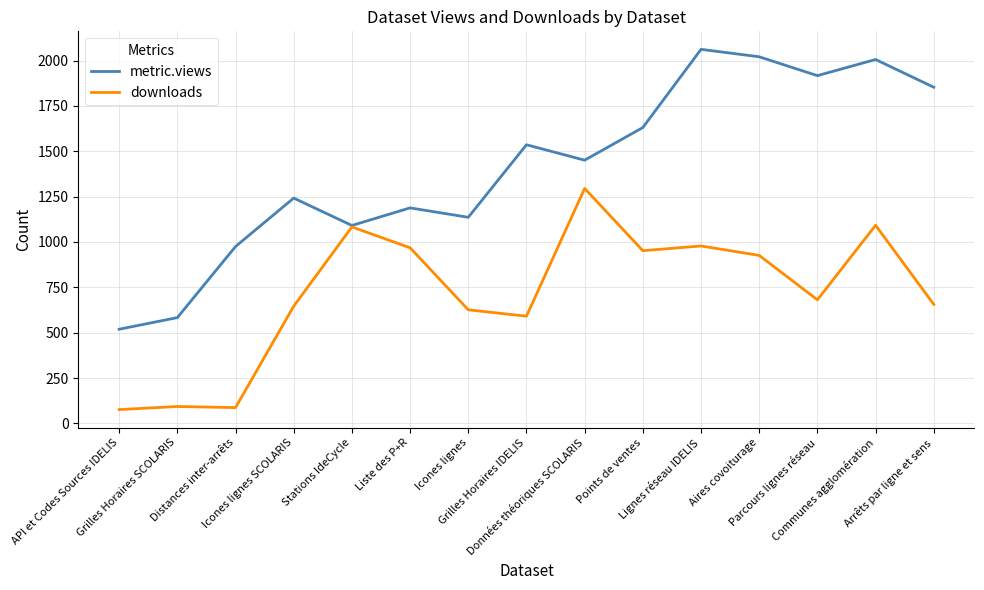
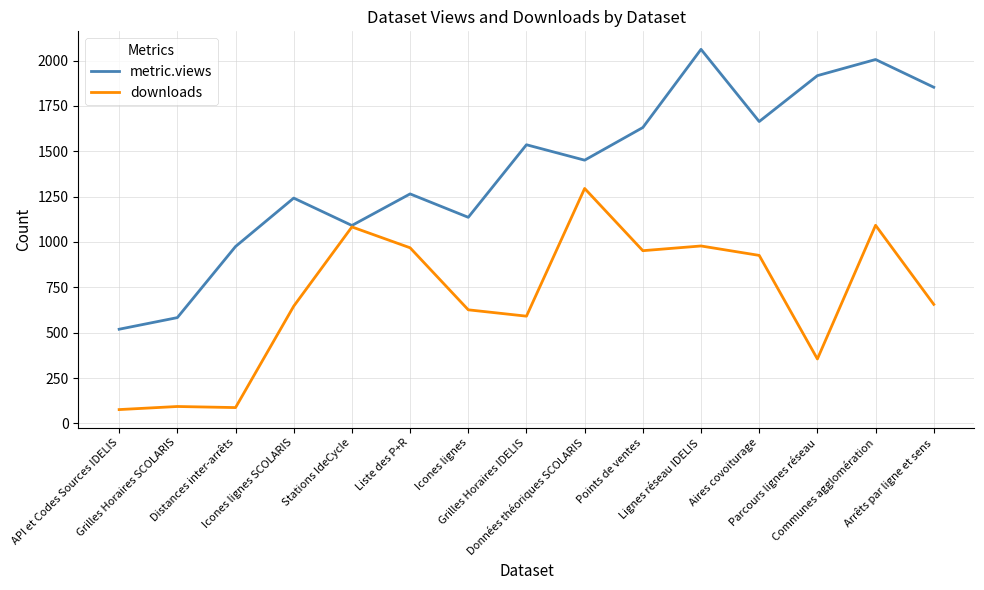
  {
    "metric.views": {
      "API et Codes Sources IDELIS": 520,
      "Grilles Horaires SCOLARIS": 580,
      "Distances inter-arrêts": 980,
      "Icones lignes SCOLARIS": 1240,
-     "Liste des P+R": 1190,
+     "Liste des P+R": 1270,
      "Icones lignes": 1140,
      "Grilles Horaires IDELIS": 1540,
      "Données théoriques SCOLARIS": 1450,
      "Points de ventes": 1630,
      "Lignes réseau IDELIS": 2060,
-     "Aires covoiturage": 2020,
+     "Aires covoiturage": 1660,
      "Parcours lignes réseau": 1920,
      "Communes agglomération": 2010,
      "Arrêts par ligne et sens": 1850
    },
    "downloads": {
      "API et Codes Sources IDELIS": 80,
      "Grilles Horaires SCOLARIS": 90,
      "Distances inter-arrêts": 90,
      "Icones lignes SCOLARIS": 650,
      "Liste des P+R": 970,
      "Icones lignes": 630,
      "Grilles Horaires IDELIS": 590,
      "Données théoriques SCOLARIS": 1300,
      "Points de ventes": 950,
      "Lignes réseau IDELIS": 980,
      "Aires covoiturage": 930,
-     "Parcours lignes réseau": 680,
+     "Parcours lignes réseau": 360,
      "Communes agglomération": 1090,
      "Arrêts par ligne et sens": 660
    }
  }
